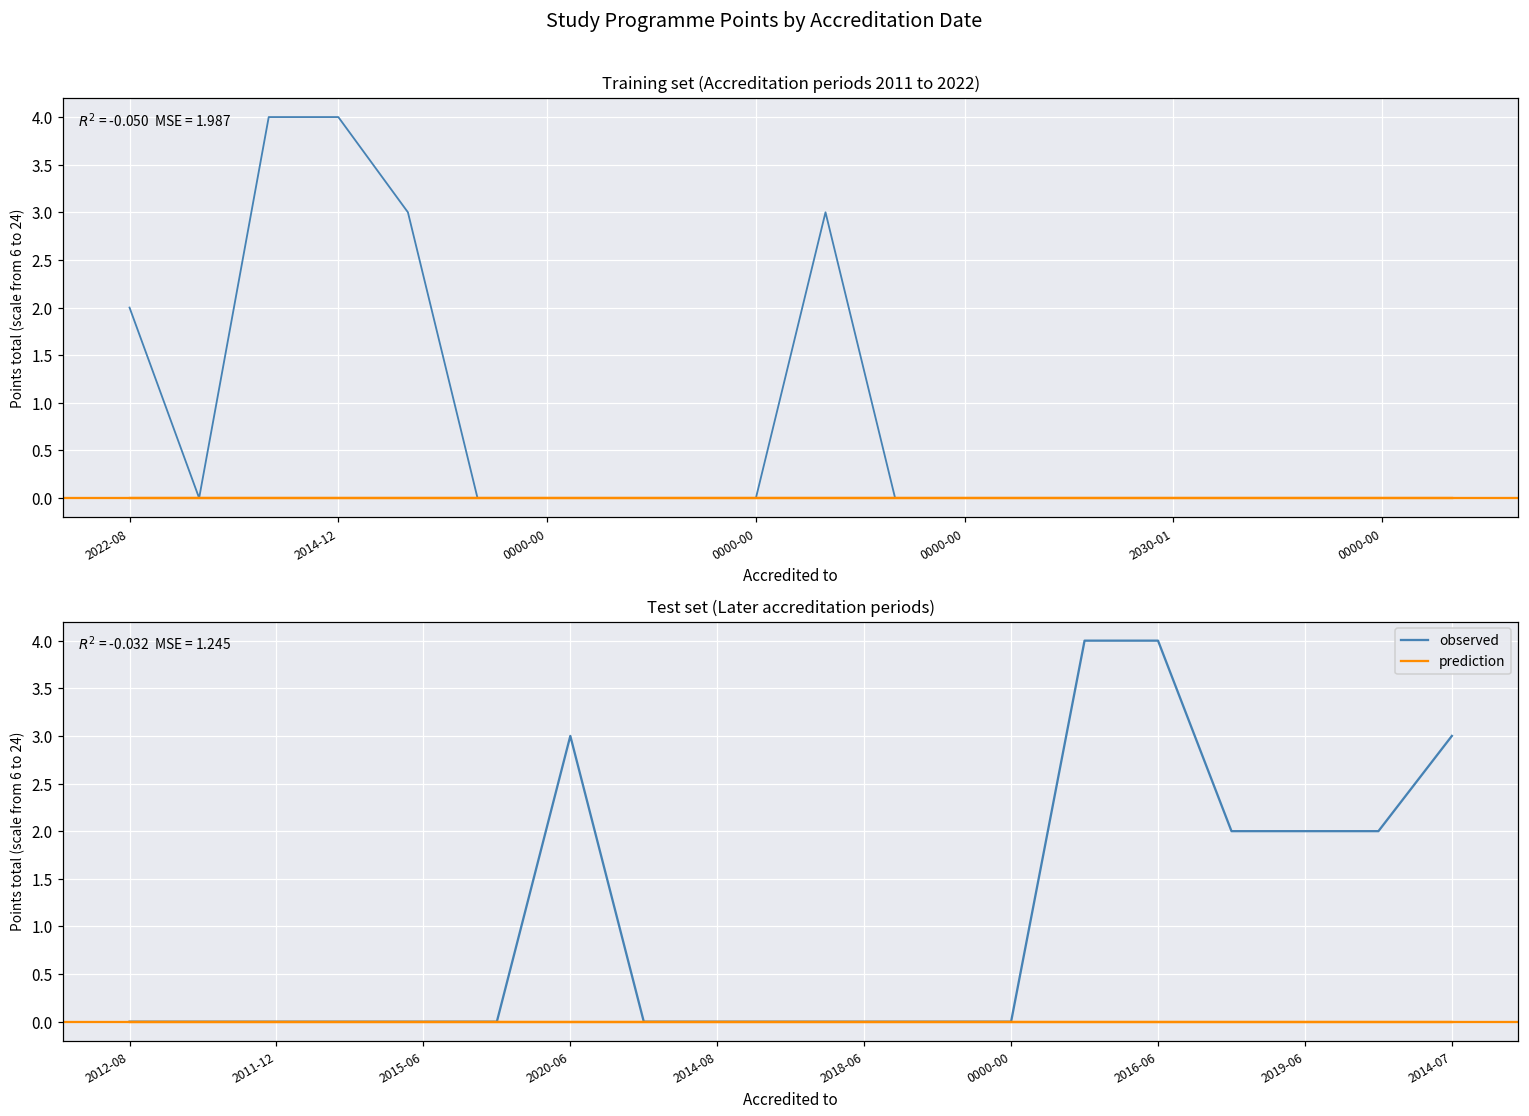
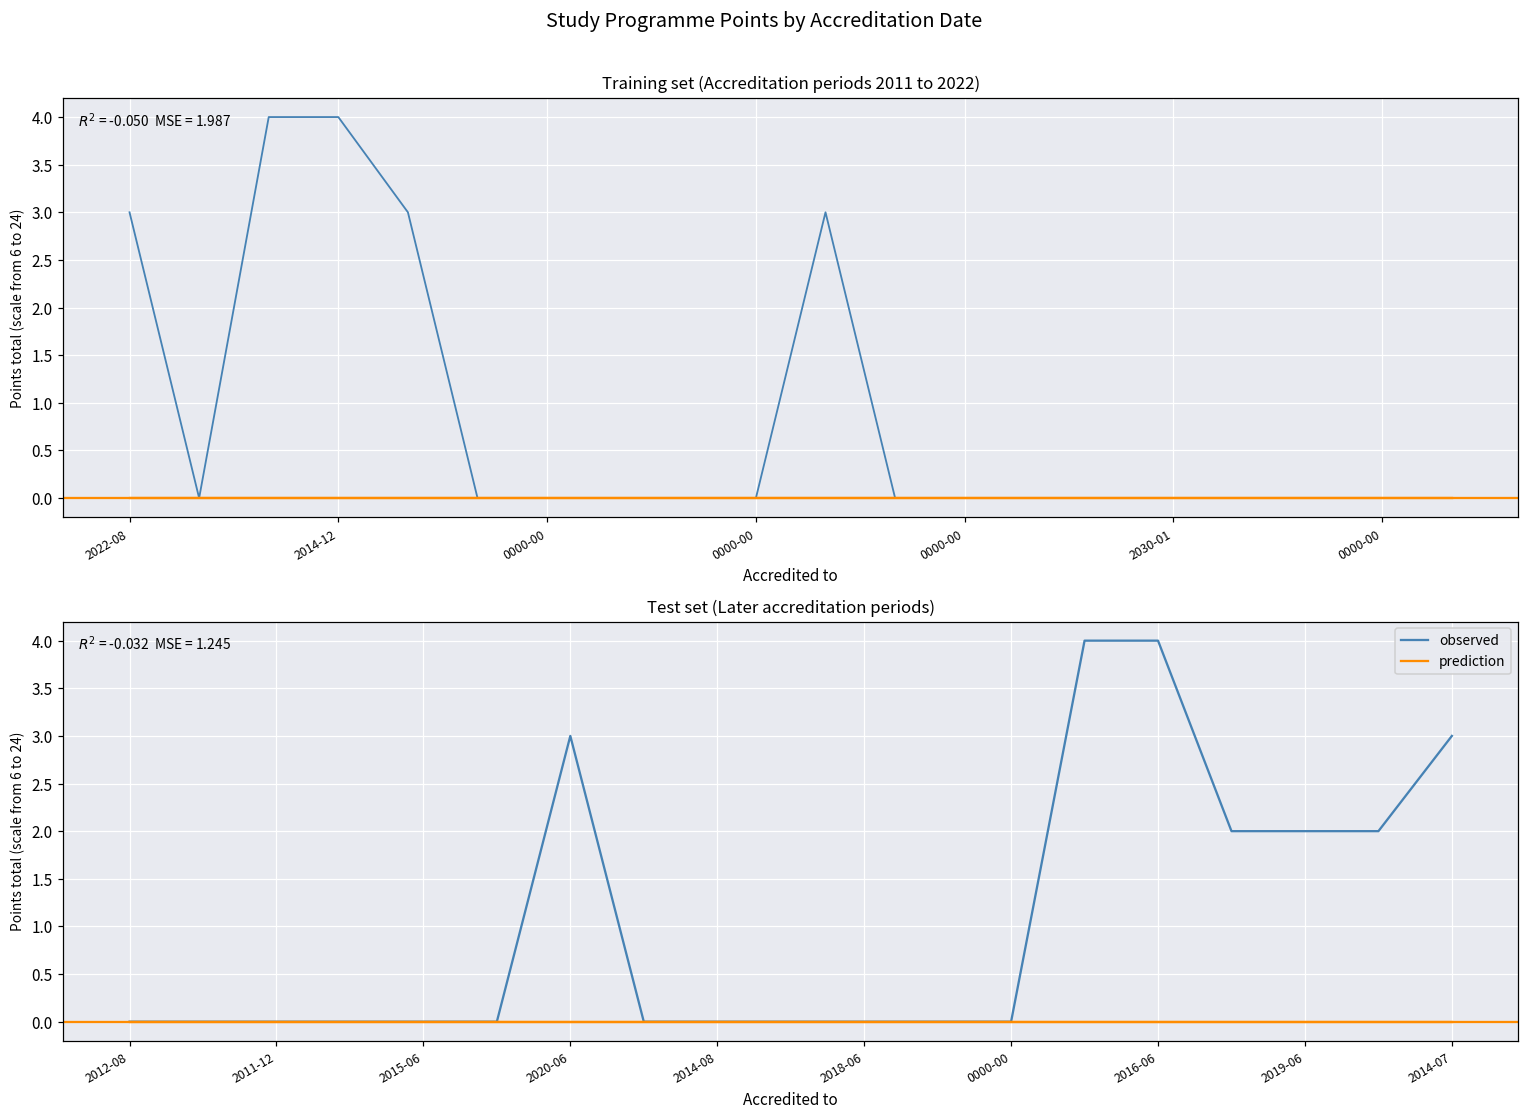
  {
    "Training set (Accreditation periods 2011 to 2022)": {
      "observed": {
-       "2022-08": 2,
+       "2022-08": 3,
        "2014-12": 4
      },
      "prediction": {
        "2022-08": 0,
        "2014-12": 0
      }
    },
    "Test set (Later accreditation periods)": {
      "observed": {
        "2020-06": 3.0,
        "2016-06": 4.0,
        "2019-06": 2.0,
        "2014-07": 3.0
      },
      "prediction": {
        "2020-06": 0.0,
        "2016-06": 0.0,
        "2019-06": 0.0,
        "2014-07": 0.0
      }
    }
  }
